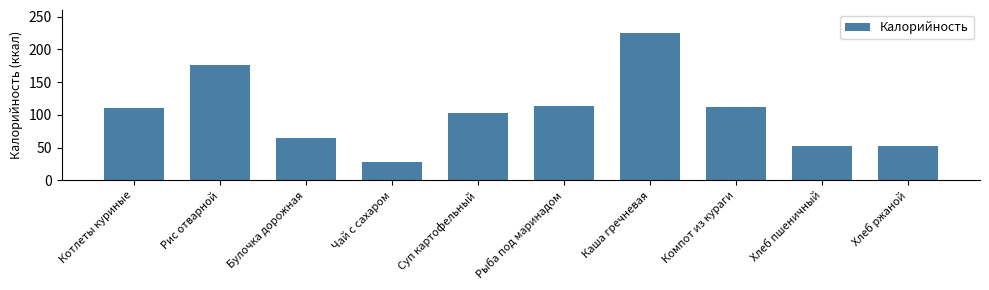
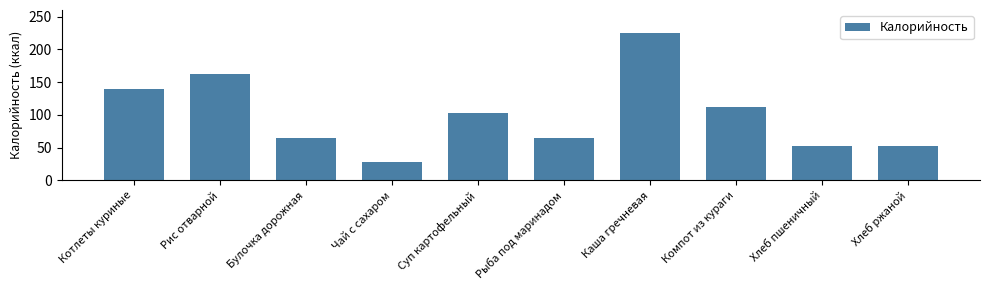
  {
-   "Котлеты куриные": 110,
-   "Рис отварной": 180,
+   "Котлеты куриные": 140,
+   "Рис отварной": 160,
    "Булочка дорожная": 60,
    "Чай с сахаром": 30,
    "Суп картофельный": 100,
-   "Рыба под маринадом": 110,
+   "Рыба под маринадом": 70,
    "Каша гречневая": 230,
    "Компот из кураги": 110,
    "Хлеб пшеничный": 50,
    "Хлеб ржаной": 50
  }
